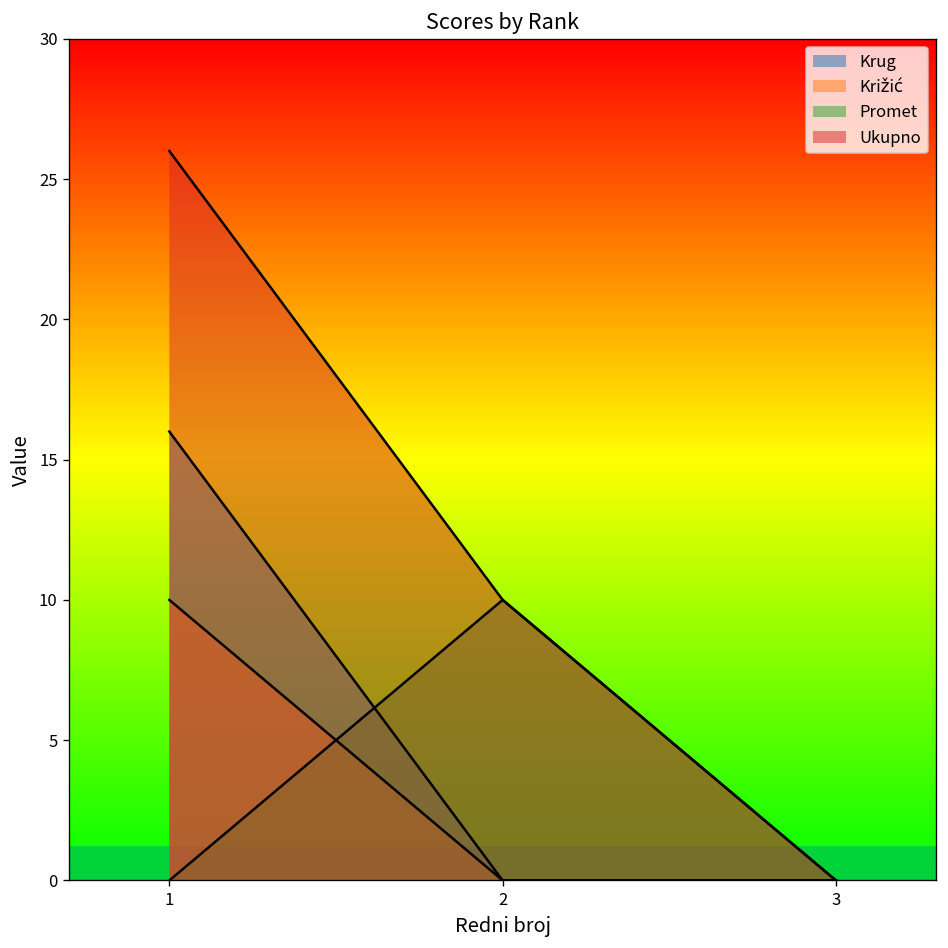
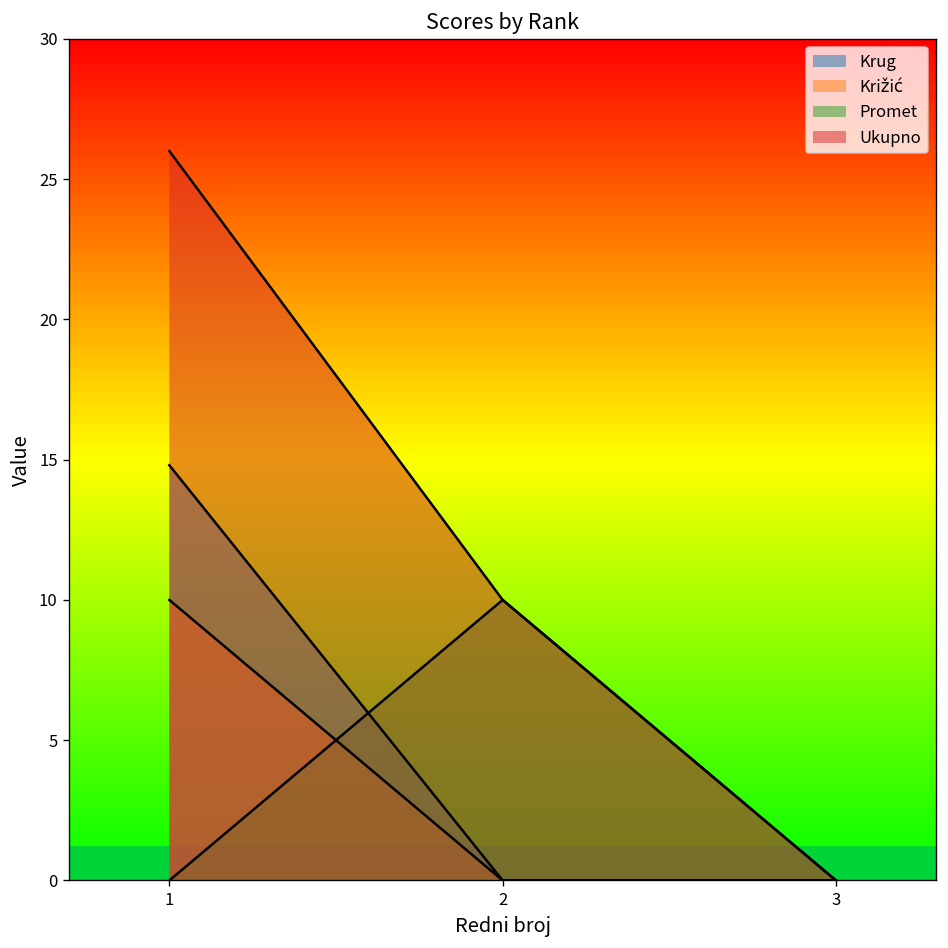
  {
    "Krug": {
-     "1": 16.0
+     "1": 14.8
    },
    "Križić": {
      "1": 10.0
    },
    "Ukupno": {
      "1": 26.0
    }
  }
